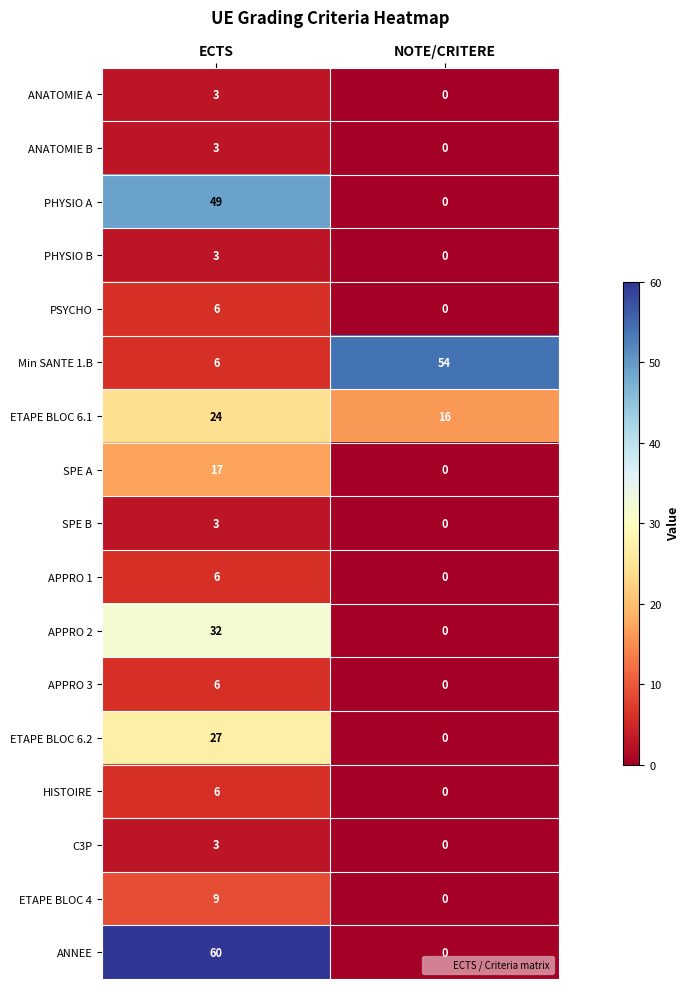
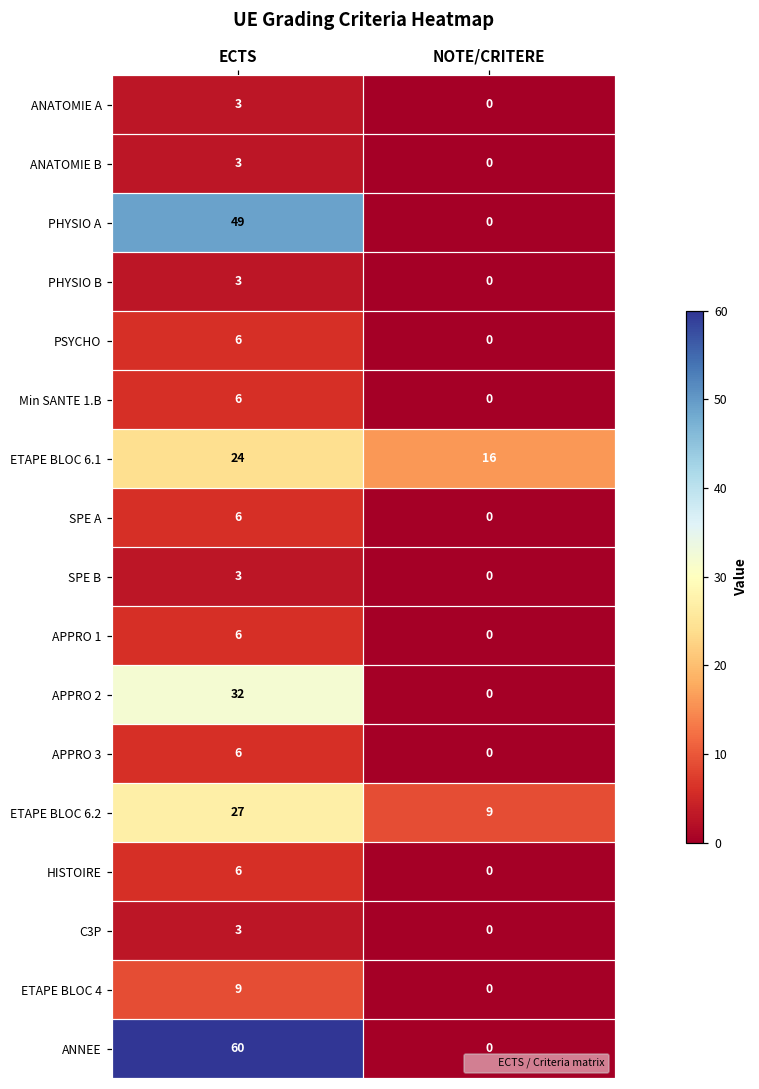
  {
    "ANATOMIE A": {
      "ECTS": 3,
      "NOTE/CRITERE": 0
    },
    "ANATOMIE B": {
      "ECTS": 3,
      "NOTE/CRITERE": 0
    },
    "PHYSIO A": {
      "ECTS": 49,
      "NOTE/CRITERE": 0
    },
    "PHYSIO B": {
      "ECTS": 3,
      "NOTE/CRITERE": 0
    },
    "PSYCHO": {
      "ECTS": 6,
      "NOTE/CRITERE": 0
    },
    "Min SANTE 1.B": {
      "ECTS": 6,
-     "NOTE/CRITERE": 54
+     "NOTE/CRITERE": 0
    },
    "ETAPE BLOC 6.1": {
      "ECTS": 24,
      "NOTE/CRITERE": 16
    },
    "SPE A": {
-     "ECTS": 17,
+     "ECTS": 6,
      "NOTE/CRITERE": 0
    },
    "SPE B": {
      "ECTS": 3,
      "NOTE/CRITERE": 0
    },
    "APPRO 1": {
      "ECTS": 6,
      "NOTE/CRITERE": 0
    },
    "APPRO 2": {
      "ECTS": 32,
      "NOTE/CRITERE": 0
    },
    "APPRO 3": {
      "ECTS": 6,
      "NOTE/CRITERE": 0
    },
    "ETAPE BLOC 6.2": {
      "ECTS": 27,
-     "NOTE/CRITERE": 0
+     "NOTE/CRITERE": 9
    },
    "HISTOIRE": {
      "ECTS": 6,
      "NOTE/CRITERE": 0
    },
    "C3P": {
      "ECTS": 3,
      "NOTE/CRITERE": 0
    },
    "ETAPE BLOC 4": {
      "ECTS": 9,
      "NOTE/CRITERE": 0
    },
    "ANNEE": {
      "ECTS": 60
    }
  }
